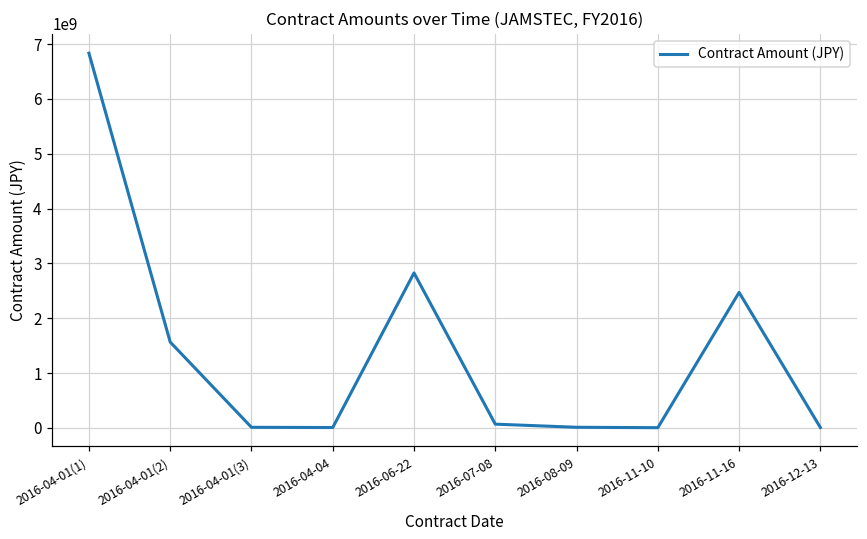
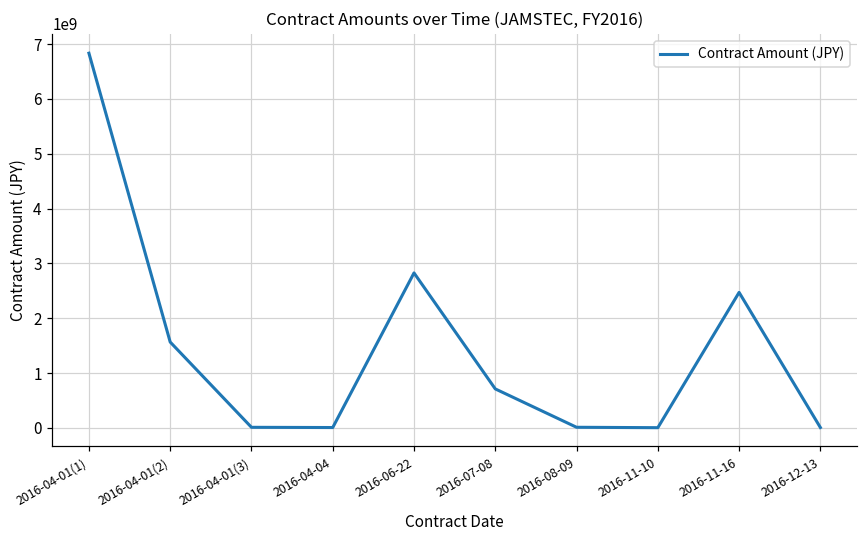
  {
    "2016-04-01(1)": 6800000000,
    "2016-04-01(2)": 1600000000,
    "2016-04-01(3)": 0,
    "2016-04-04": 0,
    "2016-06-22": 2800000000,
-   "2016-07-08": 100000000,
+   "2016-07-08": 700000000,
    "2016-08-09": 0,
    "2016-11-10": 0,
    "2016-11-16": 2500000000,
    "2016-12-13": 0
  }
